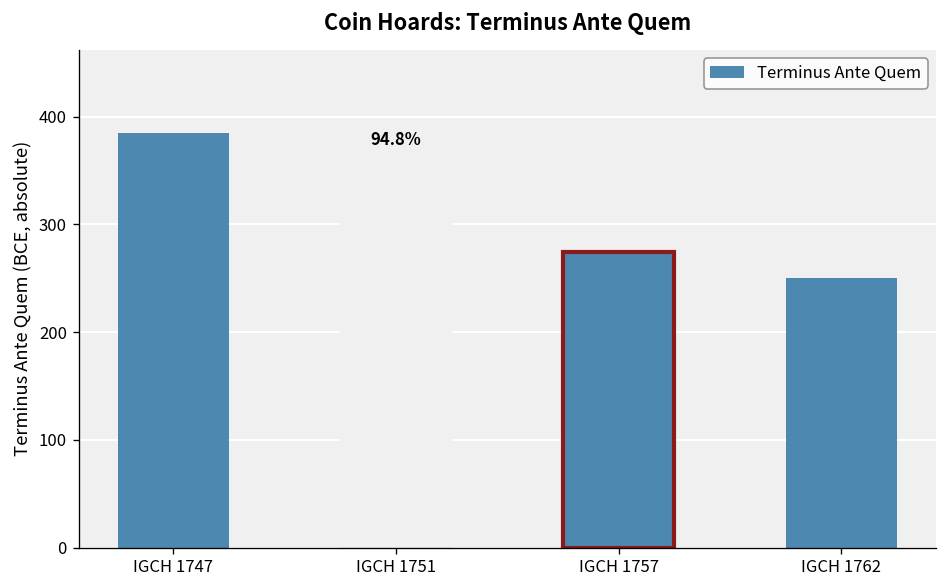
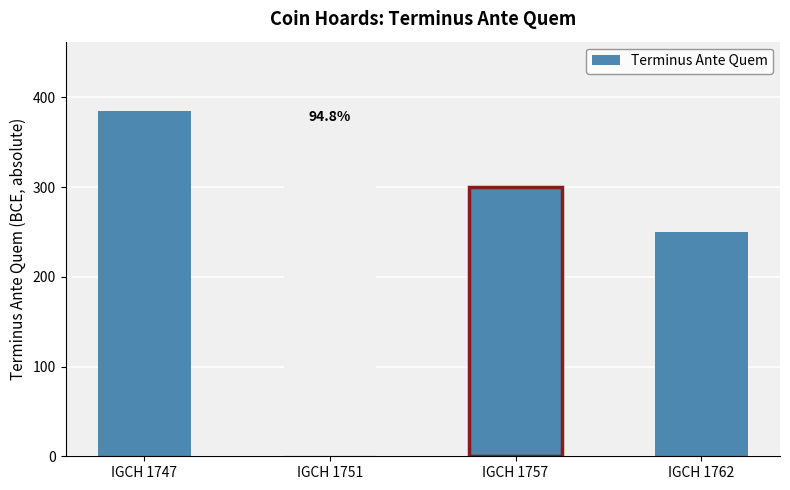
  {
    "IGCH 1747": 390,
-   "IGCH 1757": 270,
+   "IGCH 1757": 300,
    "IGCH 1762": 250
  }
